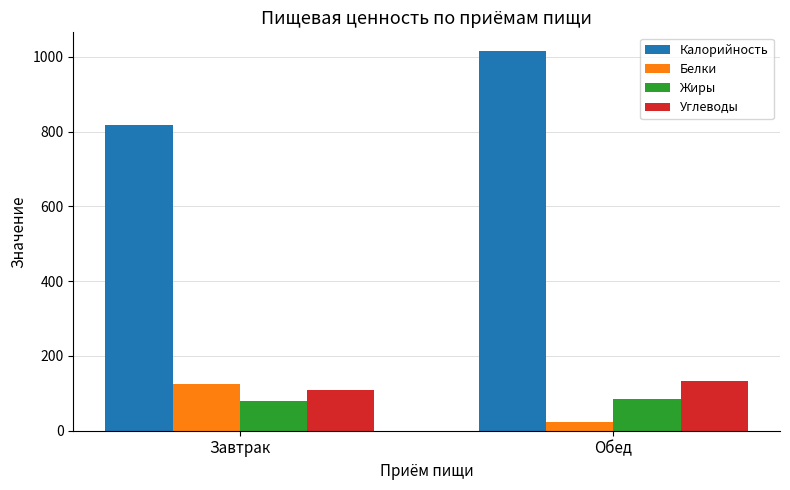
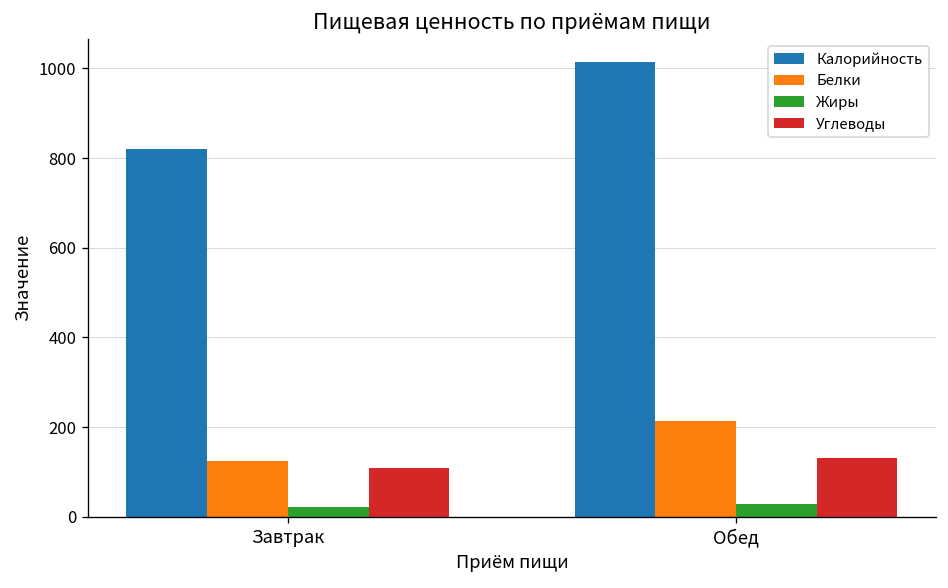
  {
    "Калорийность": {
      "Завтрак": 820,
      "Обед": 1020
    },
    "Белки": {
      "Завтрак": 120,
-     "Обед": 20
+     "Обед": 210
    },
    "Жиры": {
-     "Завтрак": 80,
-     "Обед": 80
+     "Завтрак": 20,
+     "Обед": 30
    },
    "Углеводы": {
      "Завтрак": 110,
      "Обед": 130
    }
  }
